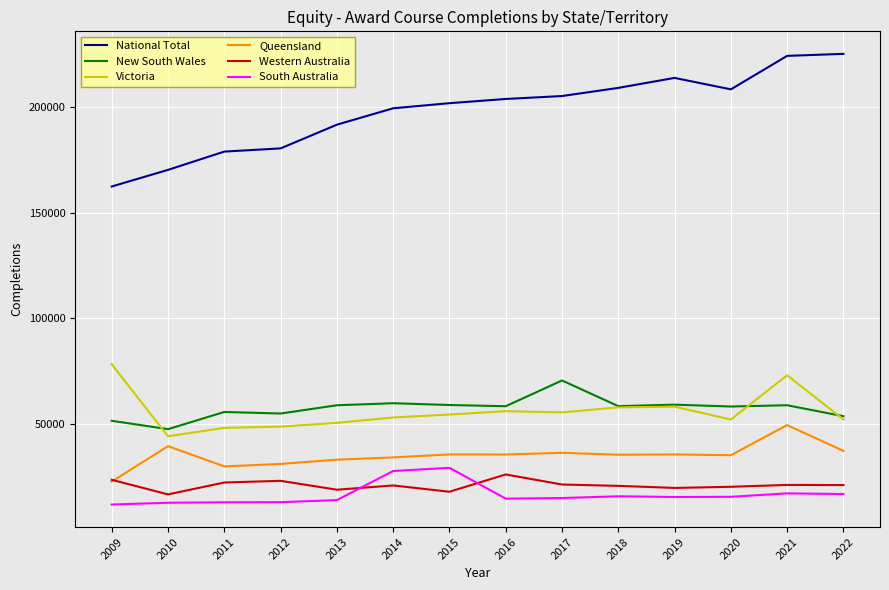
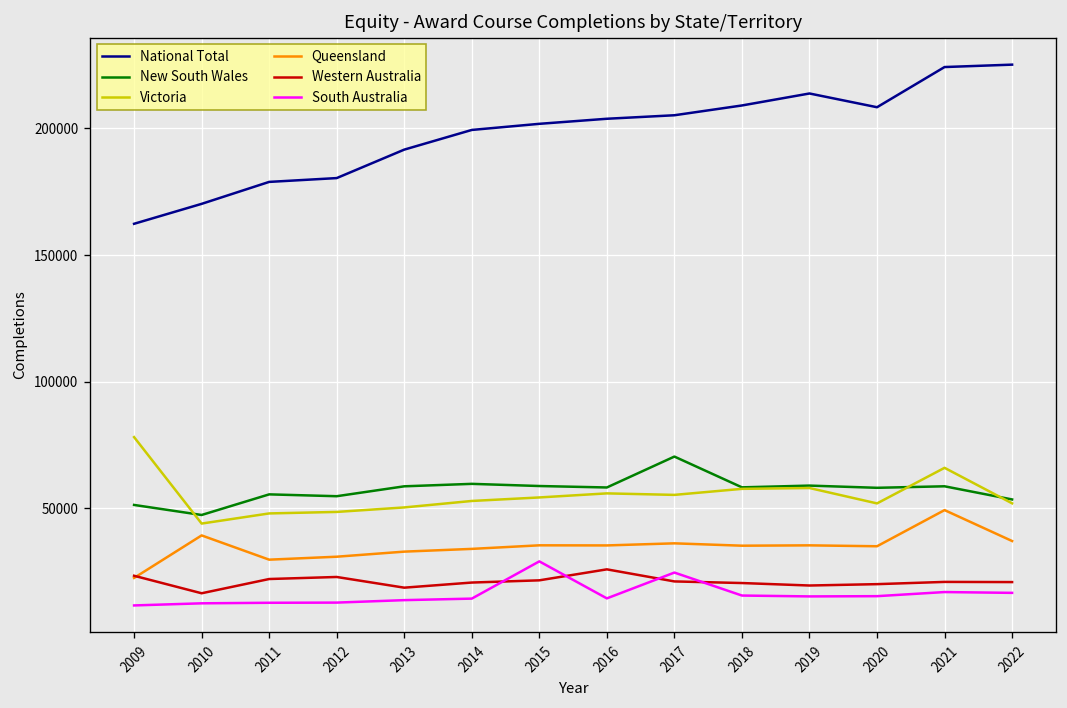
  {
    "National Total": {
      "2009": 162000,
      "2010": 170000,
      "2011": 179000,
      "2012": 180000,
      "2013": 192000,
      "2014": 199000,
      "2015": 202000,
      "2016": 204000,
      "2017": 205000,
      "2018": 209000,
      "2019": 214000,
      "2020": 208000,
      "2021": 224000,
      "2022": 225000
    },
    "New South Wales": {
      "2009": 51000,
      "2010": 47000,
      "2011": 56000,
      "2012": 55000,
      "2013": 59000,
      "2014": 60000,
      "2015": 59000,
      "2016": 58000,
      "2017": 70000,
      "2020": 58000,
      "2021": 59000,
      "2022": 54000
    },
    "Victoria": {
      "2009": 78000,
      "2010": 44000,
      "2011": 48000,
      "2012": 49000,
      "2013": 50000,
      "2014": 53000,
      "2015": 54000,
      "2016": 56000,
      "2017": 55000,
      "2020": 52000,
-     "2021": 73000,
+     "2021": 66000,
      "2022": 52000
    },
    "Queensland": {
      "2010": 39000,
      "2011": 30000,
      "2012": 31000,
      "2013": 33000,
      "2014": 34000,
      "2015": 35000,
      "2016": 35000,
      "2017": 36000,
      "2018": 35000,
      "2019": 35000,
      "2020": 35000,
      "2021": 49000,
      "2022": 37000
    },
    "Western Australia": {
      "2010": 17000,
      "2011": 22000,
      "2012": 23000,
      "2013": 19000,
      "2014": 21000,
-     "2015": 18000,
+     "2015": 22000,
      "2016": 26000,
      "2017": 21000,
      "2018": 21000,
      "2019": 20000,
      "2020": 20000,
      "2021": 21000,
      "2022": 21000
    },
    "South Australia": {
      "2009": 12000,
      "2010": 13000,
      "2011": 13000,
      "2012": 13000,
      "2013": 14000,
-     "2014": 28000,
+     "2014": 14000,
      "2015": 29000,
      "2016": 15000,
-     "2017": 15000,
+     "2017": 25000,
      "2018": 16000,
      "2019": 15000,
      "2020": 15000,
      "2021": 17000,
      "2022": 17000
    }
  }
